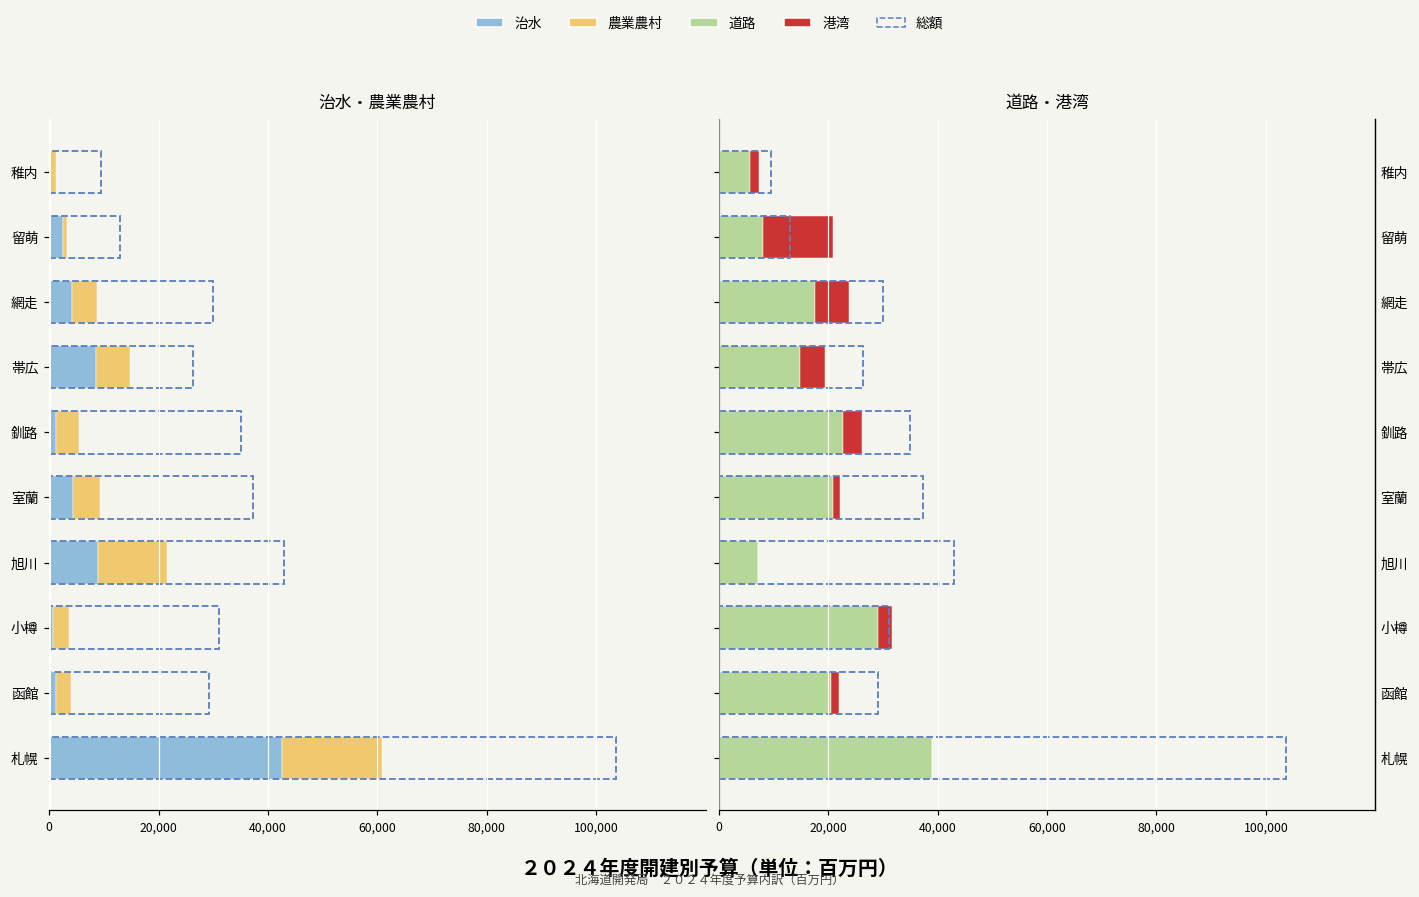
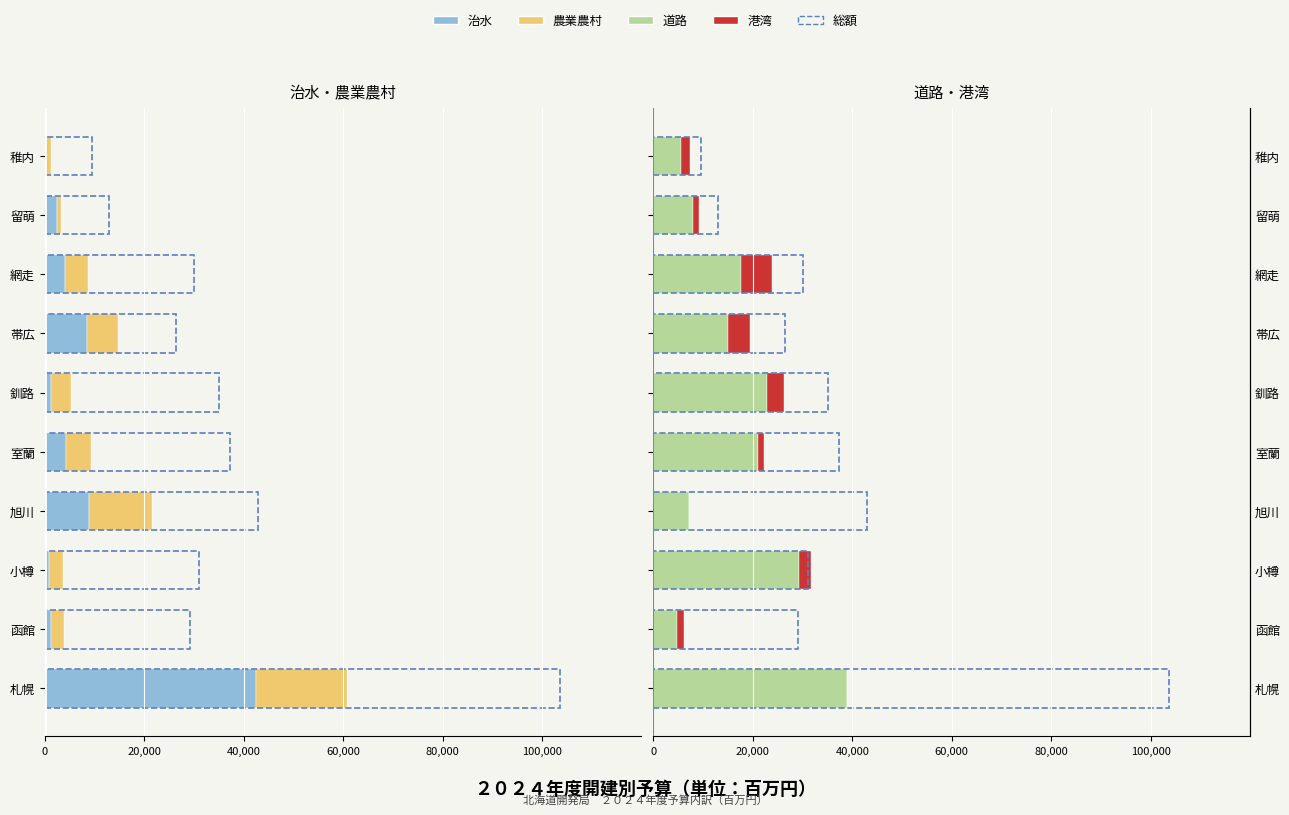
  {
    "道路・港湾": {
      "道路": {
-       "函館": "21,000"
+       "函館": "5,000"
      },
      "港湾": {
-       "留萌": "13,000",
+       "留萌": "1,000",
        "小樽": "3,000"
      },
      "総額": {
        "稚内": "9,000",
        "網走": "30,000",
        "帯広": "26,000",
        "釧路": "35,000",
        "室蘭": "37,000",
        "旭川": "43,000",
        "函館": "29,000",
        "札幌": "104,000"
      }
    }
  }
